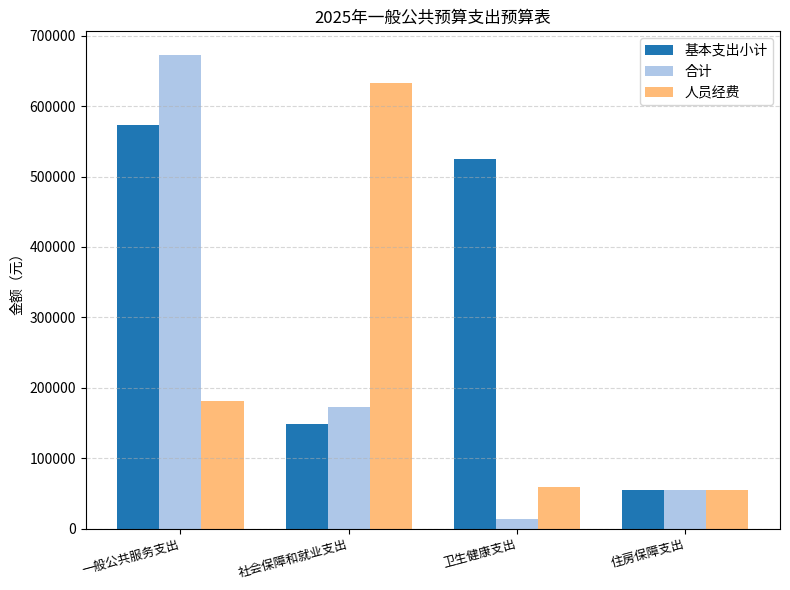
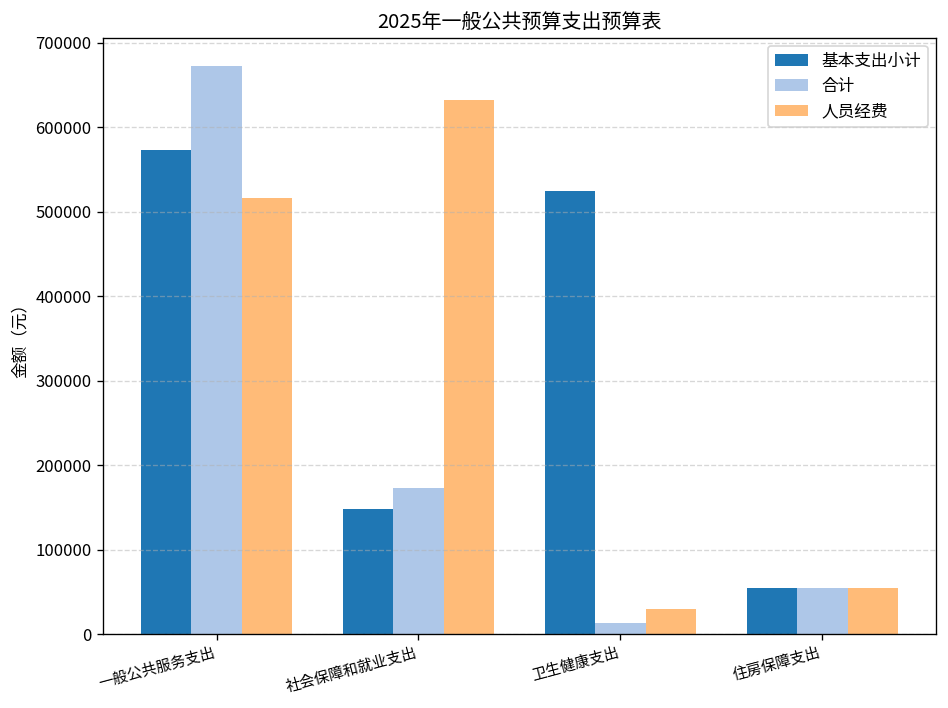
  {
    "基本支出小计": {
      "一般公共服务支出": 570000,
      "社会保障和就业支出": 150000,
      "卫生健康支出": 520000,
      "住房保障支出": 60000
    },
    "合计": {
      "一般公共服务支出": 670000,
      "社会保障和就业支出": 170000,
      "卫生健康支出": 10000,
      "住房保障支出": 60000
    },
    "人员经费": {
-     "一般公共服务支出": 180000,
+     "一般公共服务支出": 520000,
      "社会保障和就业支出": 630000,
-     "卫生健康支出": 60000,
+     "卫生健康支出": 30000,
      "住房保障支出": 60000
    }
  }
